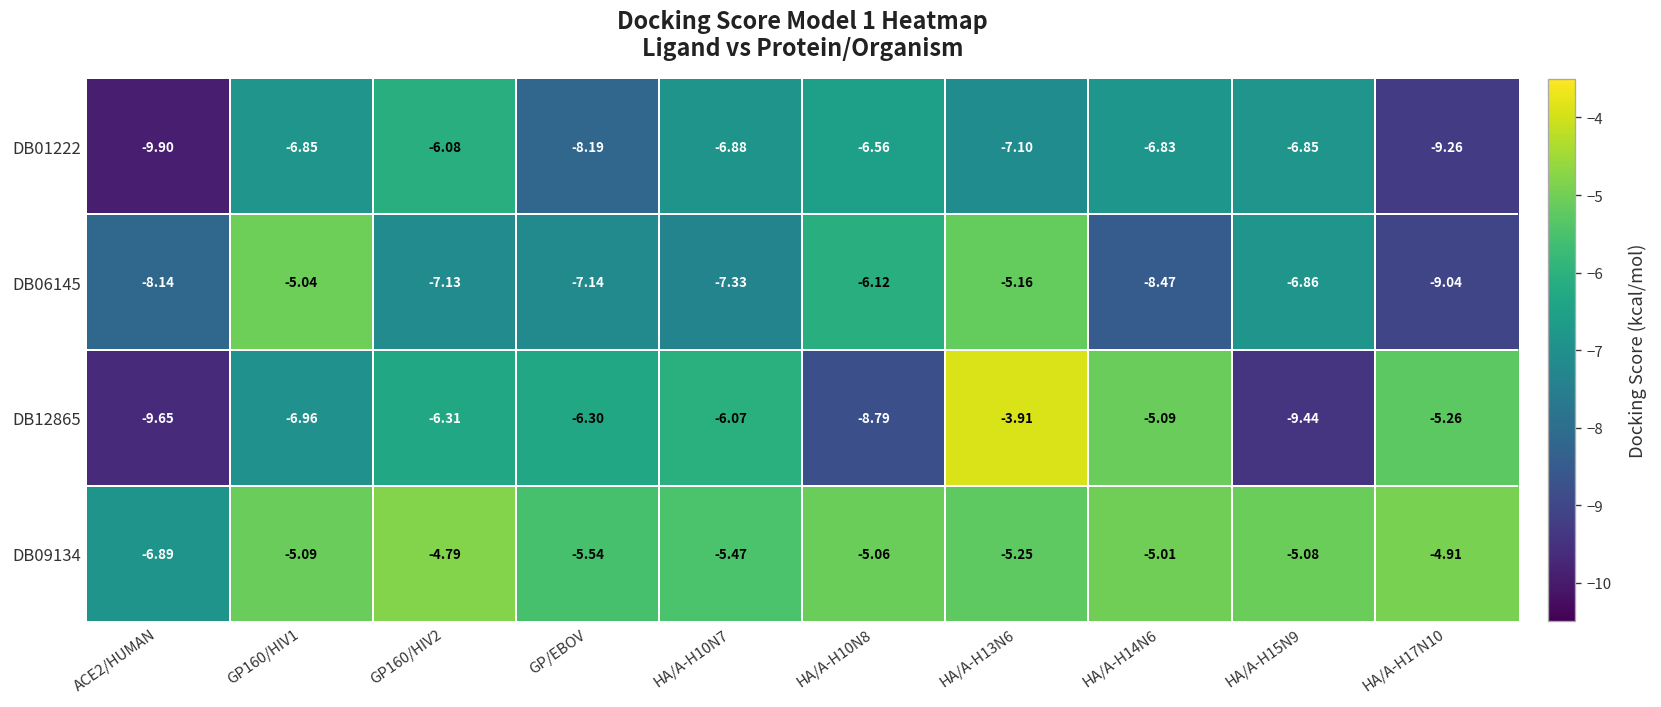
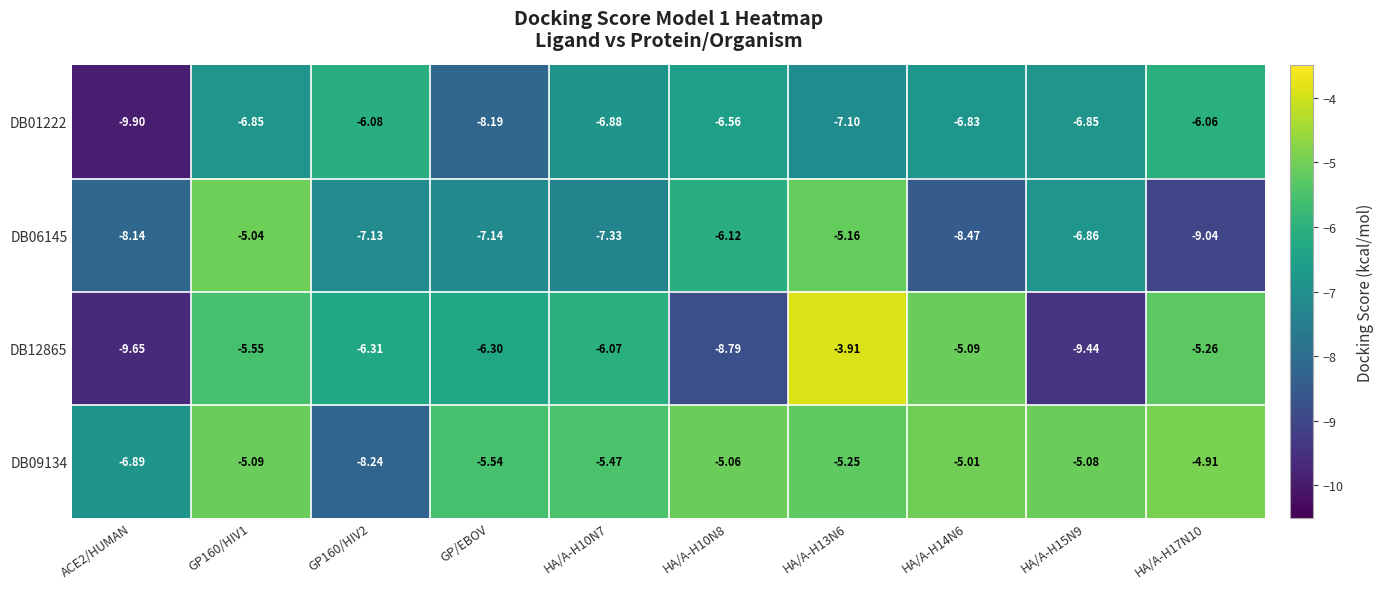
  {
    "DB01222": {
      "ACE2/HUMAN": -9.90,
      "GP160/HIV1": -6.85,
      "GP160/HIV2": -6.08,
      "GP/EBOV": -8.19,
      "HA/A-H10N7": -6.88,
      "HA/A-H10N8": -6.56,
      "HA/A-H13N6": -7.10,
      "HA/A-H14N6": -6.83,
      "HA/A-H15N9": -6.85,
-     "HA/A-H17N10": -9.26
+     "HA/A-H17N10": -6.06
    },
    "DB06145": {
      "ACE2/HUMAN": -8.14,
      "GP160/HIV1": -5.04,
      "GP160/HIV2": -7.13,
      "GP/EBOV": -7.14,
      "HA/A-H10N7": -7.33,
      "HA/A-H10N8": -6.12,
      "HA/A-H13N6": -5.16,
      "HA/A-H14N6": -8.47,
      "HA/A-H15N9": -6.86,
      "HA/A-H17N10": -9.04
    },
    "DB12865": {
      "ACE2/HUMAN": -9.65,
-     "GP160/HIV1": -6.96,
+     "GP160/HIV1": -5.55,
      "GP160/HIV2": -6.31,
      "GP/EBOV": -6.30,
      "HA/A-H10N7": -6.07,
      "HA/A-H10N8": -8.79,
      "HA/A-H13N6": -3.91,
      "HA/A-H14N6": -5.09,
      "HA/A-H15N9": -9.44,
      "HA/A-H17N10": -5.26
    },
    "DB09134": {
      "ACE2/HUMAN": -6.89,
      "GP160/HIV1": -5.09,
-     "GP160/HIV2": -4.79,
+     "GP160/HIV2": -8.24,
      "GP/EBOV": -5.54,
      "HA/A-H10N7": -5.47,
      "HA/A-H10N8": -5.06,
      "HA/A-H13N6": -5.25,
      "HA/A-H14N6": -5.01,
      "HA/A-H15N9": -5.08,
      "HA/A-H17N10": -4.91
    }
  }
